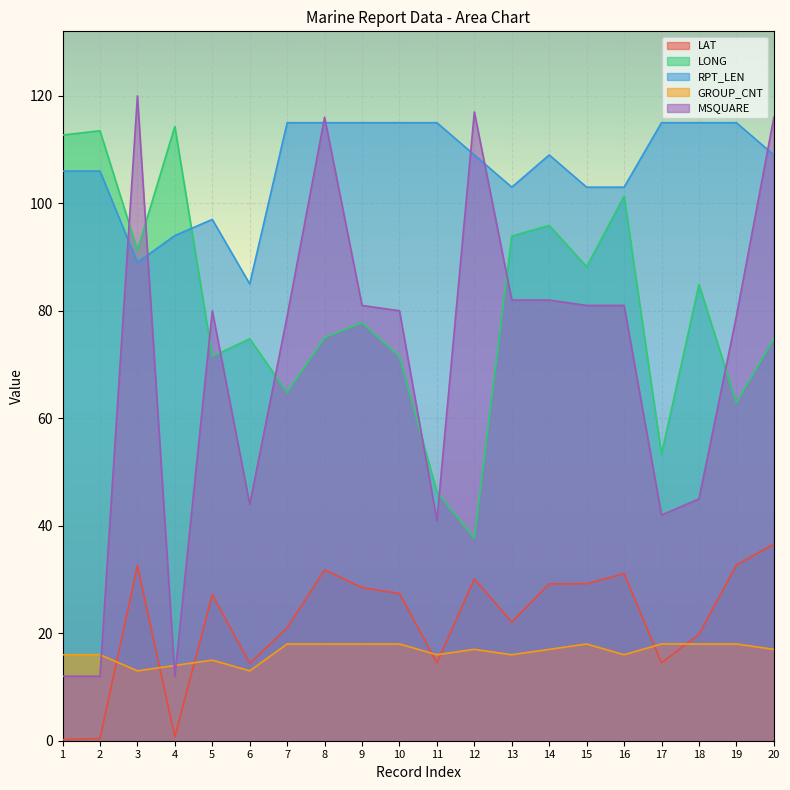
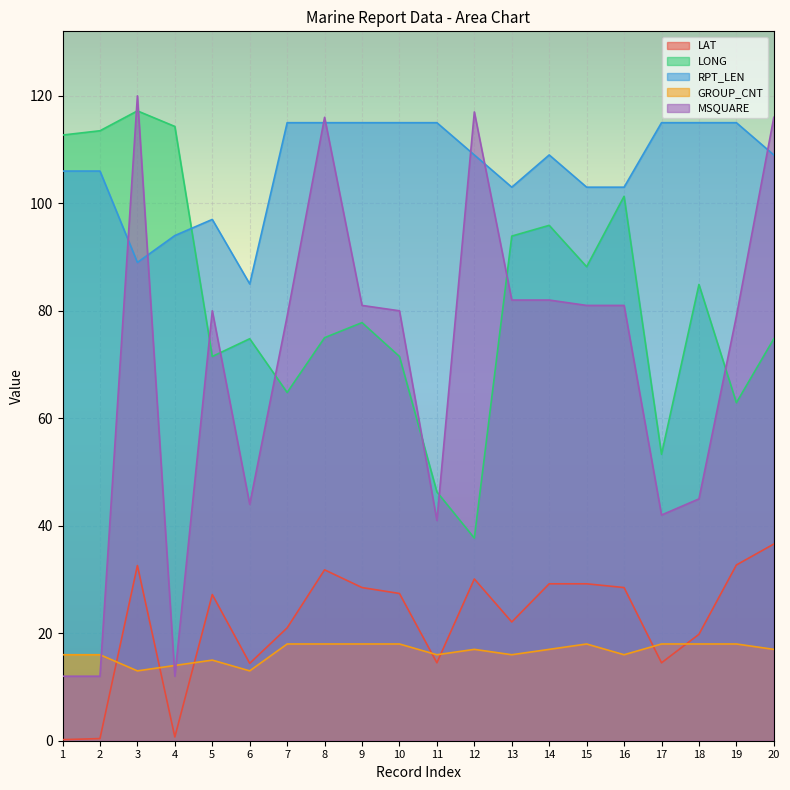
  {
    "LAT": {
      "1": 0,
      "2": 0,
      "3": 33,
      "4": 1,
      "5": 27,
      "6": 14,
      "7": 21,
      "8": 32,
      "9": 29,
      "10": 27,
      "11": 15,
      "12": 30,
      "13": 22,
      "14": 29,
      "15": 29,
-     "16": 31,
+     "16": 29,
      "17": 15,
      "18": 20,
      "19": 33,
      "20": 37
    },
    "LONG": {
      "1": 113,
      "2": 114,
-     "3": 91,
+     "3": 117,
      "4": 114,
      "5": 72,
      "6": 75,
      "7": 65,
      "8": 75,
      "9": 78,
      "10": 72,
      "11": 46,
      "12": 38,
      "13": 94,
      "14": 96,
      "15": 88,
      "16": 101,
      "17": 53,
      "18": 85,
      "19": 63,
      "20": 75
    },
    "RPT_LEN": {
      "1": 106,
      "2": 106,
      "3": 89,
      "4": 94,
      "5": 97,
      "6": 85,
      "7": 115,
      "8": 115,
      "9": 115,
      "10": 115,
      "11": 115,
      "12": 109,
      "13": 103,
      "14": 109,
      "15": 103,
      "16": 103,
      "17": 115,
      "18": 115,
      "19": 115,
      "20": 109
    },
    "GROUP_CNT": {
      "1": 16,
      "2": 16,
      "3": 13,
      "4": 14,
      "5": 15,
      "6": 13,
      "7": 18,
      "8": 18,
      "9": 18,
      "10": 18,
      "11": 16,
      "12": 17,
      "13": 16,
      "14": 17,
      "15": 18,
      "16": 16,
      "17": 18,
      "18": 18,
      "19": 18,
      "20": 17
    },
    "MSQUARE": {
      "1": 12,
      "2": 12,
      "3": 120,
      "4": 12,
      "5": 80,
      "6": 44,
      "7": 79,
      "8": 116,
      "9": 81,
      "10": 80,
      "11": 41,
      "12": 117,
      "13": 82,
      "14": 82,
      "15": 81,
      "16": 81,
      "17": 42,
      "18": 45,
      "19": 79,
      "20": 116
    }
  }
